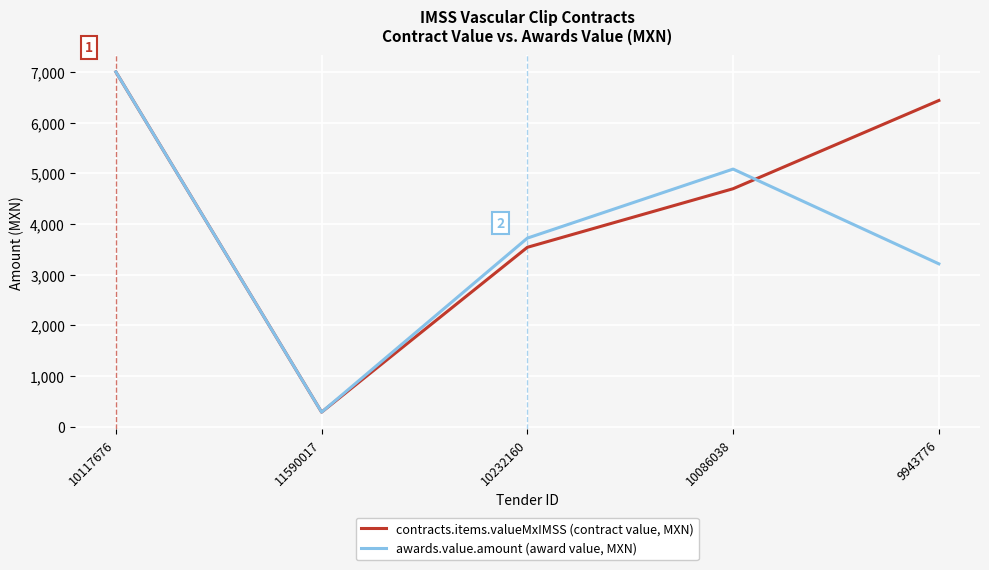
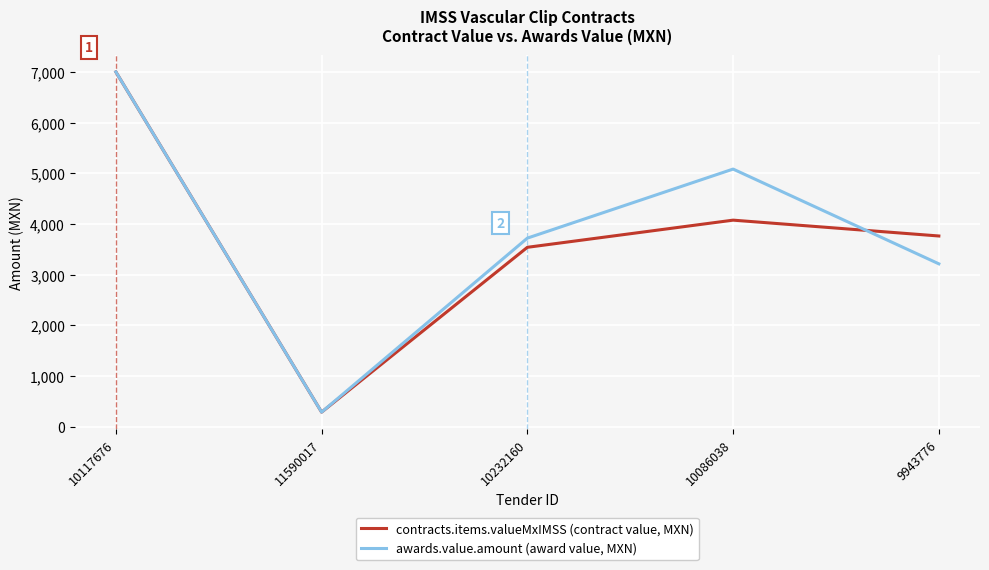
  {
    "contracts.items.valueMxIMSS (contract value, MXN)": {
      "10232160": "3,500",
-     "10086038": "4,700",
-     "9943776": "6,400"
+     "10086038": "4,100",
+     "9943776": "3,800"
    },
    "awards.value.amount (award value, MXN)": {
      "10086038": "5,100",
      "9943776": "3,200"
    }
  }
